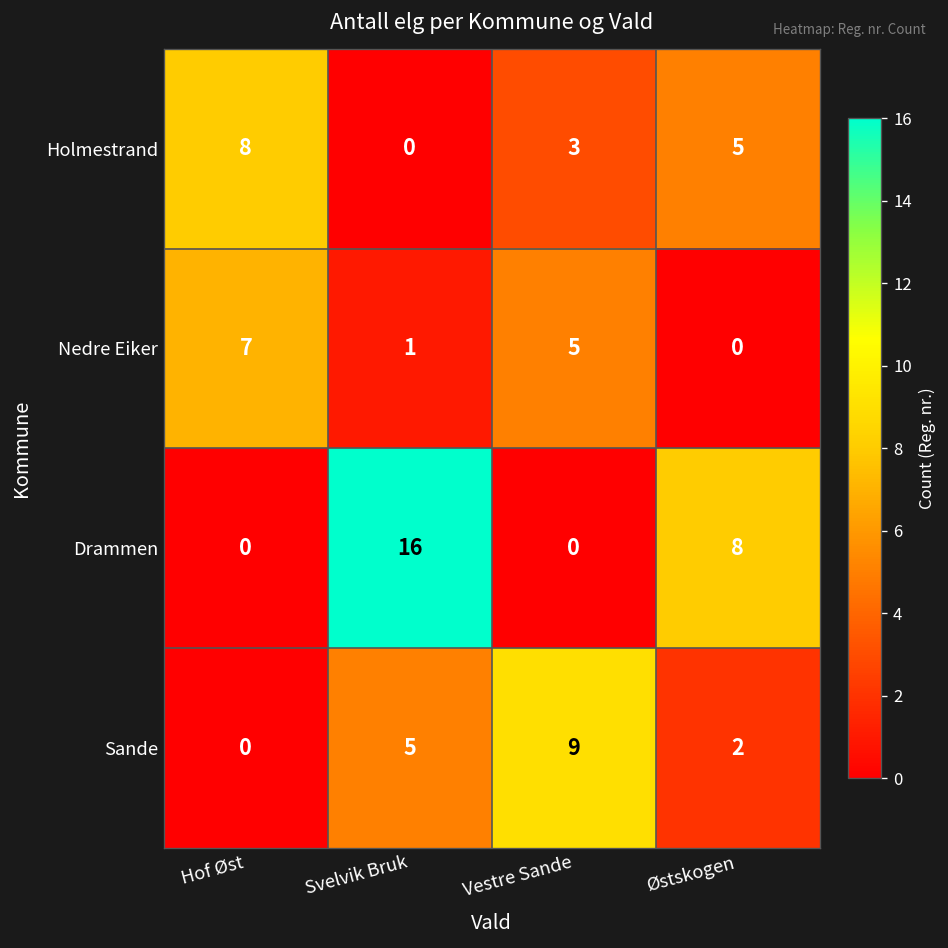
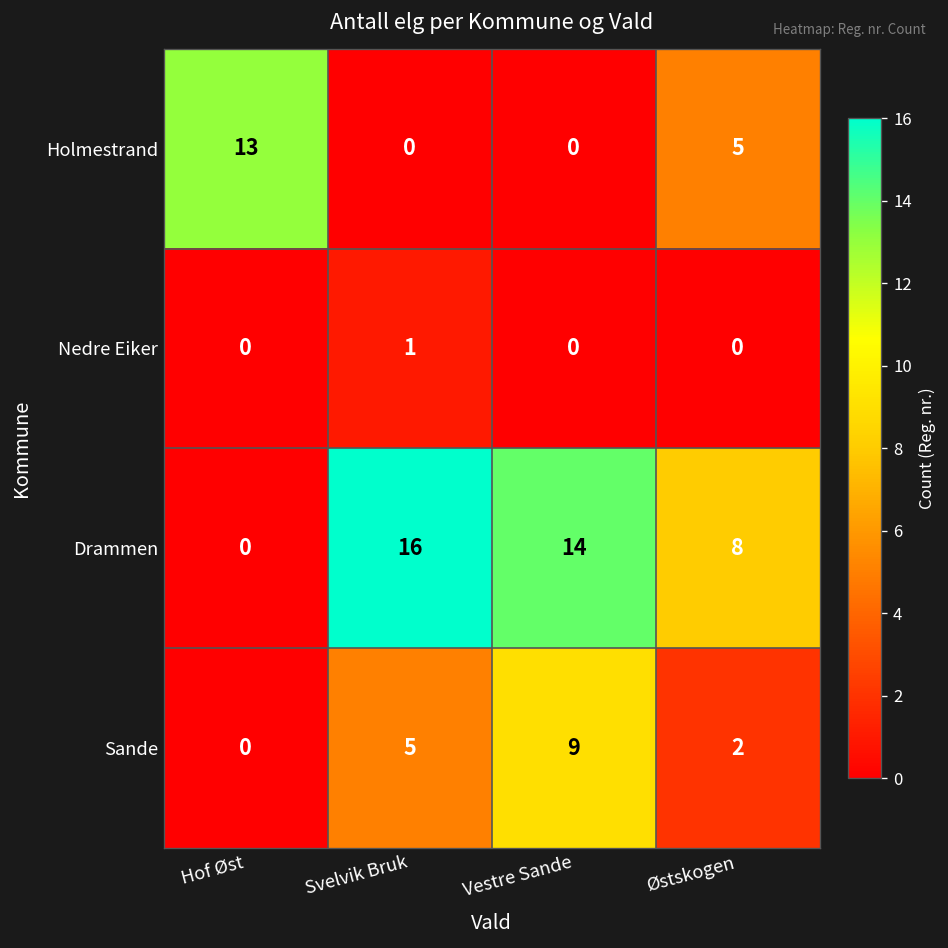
  {
    "Holmestrand": {
-     "Hof Øst": 8,
+     "Hof Øst": 13,
      "Svelvik Bruk": 0,
-     "Vestre Sande": 3,
+     "Vestre Sande": 0,
      "Østskogen": 5
    },
    "Nedre Eiker": {
-     "Hof Øst": 7,
+     "Hof Øst": 0,
      "Svelvik Bruk": 1,
-     "Vestre Sande": 5,
+     "Vestre Sande": 0,
      "Østskogen": 0
    },
    "Drammen": {
      "Hof Øst": 0,
      "Svelvik Bruk": 16,
-     "Vestre Sande": 0,
+     "Vestre Sande": 14,
      "Østskogen": 8
    },
    "Sande": {
      "Hof Øst": 0,
      "Svelvik Bruk": 5,
      "Vestre Sande": 9,
      "Østskogen": 2
    }
  }
